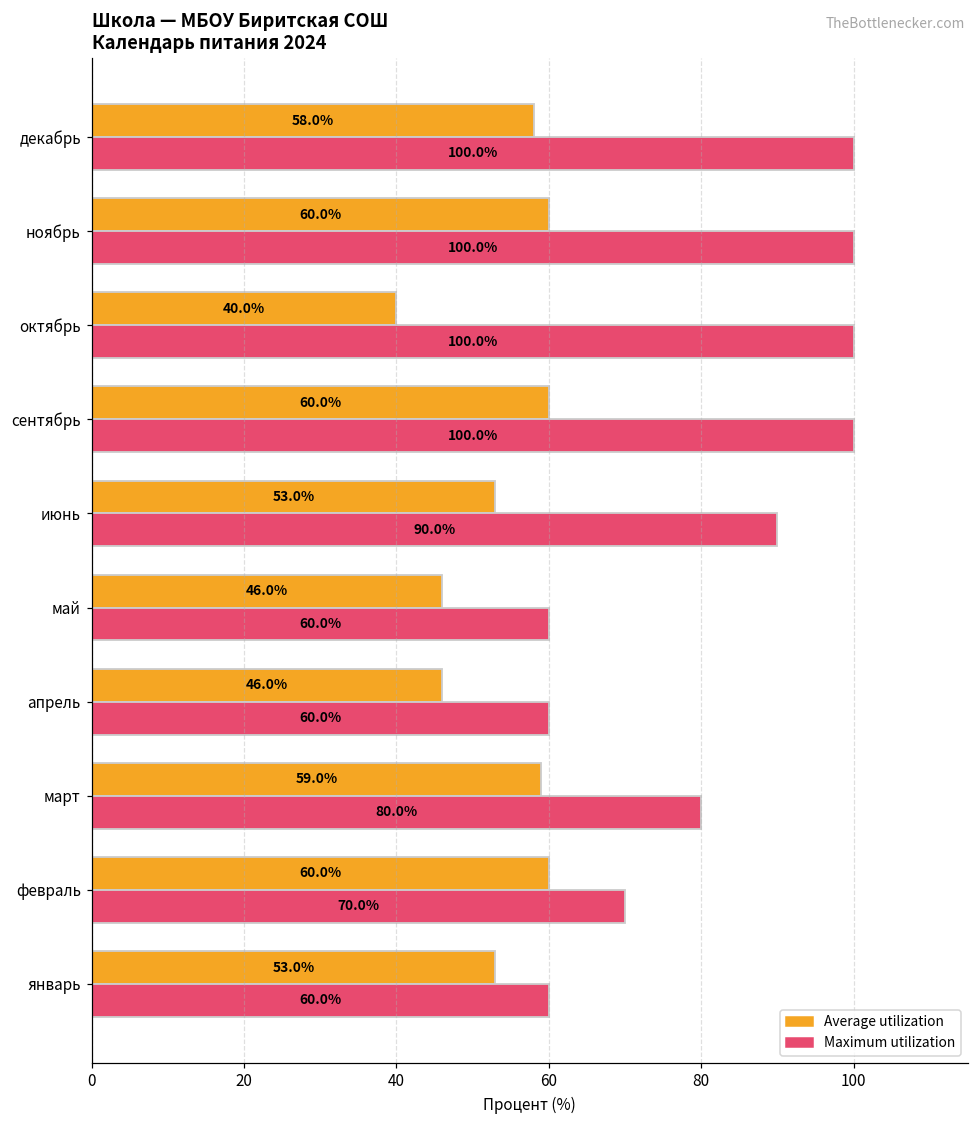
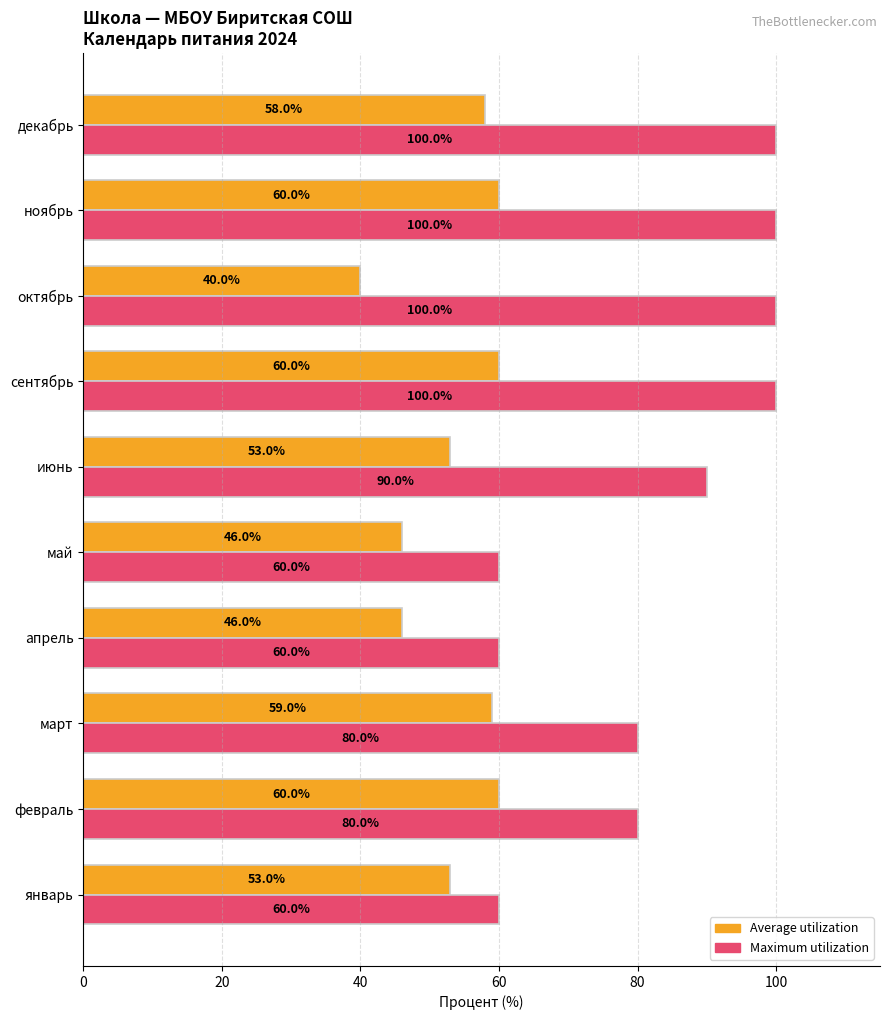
  {
    "Average utilization": {
      "декабрь": "58.0%",
      "ноябрь": "60.0%",
      "октябрь": "40.0%",
      "сентябрь": "60.0%",
      "июнь": "53.0%",
      "май": "46.0%",
      "апрель": "46.0%",
      "март": "59.0%",
      "февраль": "60.0%",
      "январь": "53.0%"
    },
    "Maximum utilization": {
      "декабрь": "100.0%",
      "ноябрь": "100.0%",
      "октябрь": "100.0%",
      "сентябрь": "100.0%",
      "июнь": "90.0%",
      "май": "60.0%",
      "апрель": "60.0%",
      "март": "80.0%",
-     "февраль": "70.0%",
+     "февраль": "80.0%",
      "январь": "60.0%"
    }
  }
